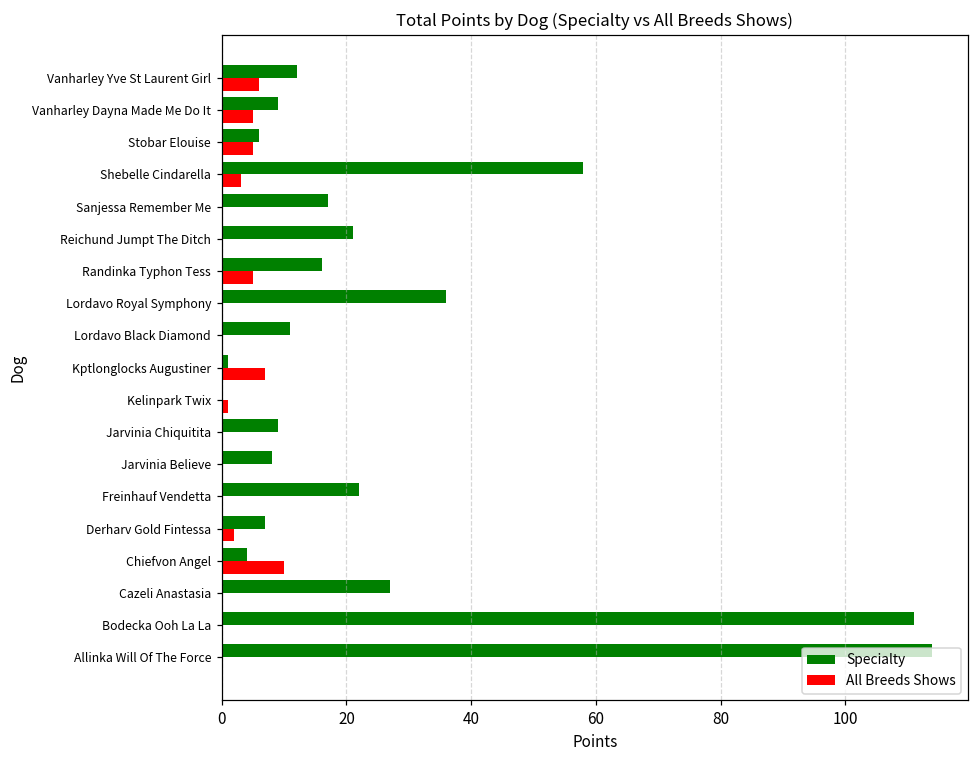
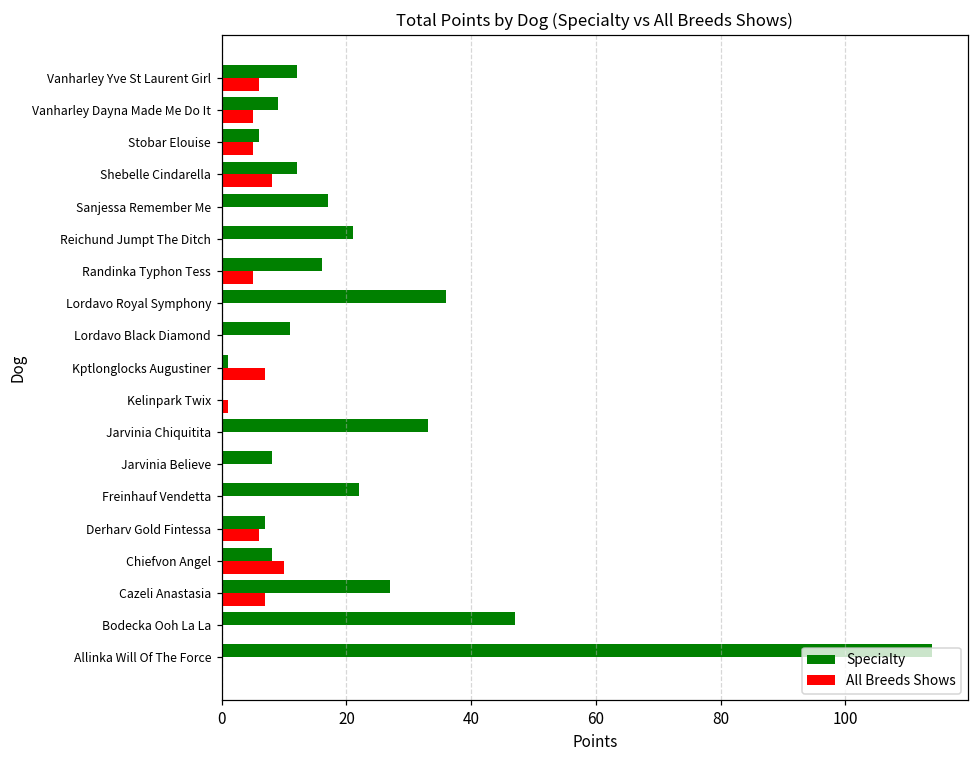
  {
    "Specialty": {
      "Vanharley Yve St Laurent Girl": 12,
      "Vanharley Dayna Made Me Do It": 9,
      "Stobar Elouise": 6,
-     "Shebelle Cindarella": 58,
+     "Shebelle Cindarella": 12,
      "Sanjessa Remember Me": 17,
      "Reichund Jumpt The Ditch": 21,
      "Randinka Typhon Tess": 16,
      "Lordavo Royal Symphony": 36,
      "Lordavo Black Diamond": 11,
      "Kptlonglocks Augustiner": 1,
      "Kelinpark Twix": 0,
-     "Jarvinia Chiquitita": 9,
+     "Jarvinia Chiquitita": 33,
      "Jarvinia Believe": 8,
      "Freinhauf Vendetta": 22,
      "Derharv Gold Fintessa": 7,
-     "Chiefvon Angel": 4,
+     "Chiefvon Angel": 8,
      "Cazeli Anastasia": 27,
-     "Bodecka Ooh La La": 111
+     "Bodecka Ooh La La": 47
    },
    "All Breeds Shows": {
      "Vanharley Yve St Laurent Girl": 6,
      "Vanharley Dayna Made Me Do It": 5,
      "Stobar Elouise": 5,
-     "Shebelle Cindarella": 3,
+     "Shebelle Cindarella": 8,
      "Sanjessa Remember Me": 0,
      "Reichund Jumpt The Ditch": 0,
      "Randinka Typhon Tess": 5,
      "Lordavo Royal Symphony": 0,
      "Lordavo Black Diamond": 0,
      "Kptlonglocks Augustiner": 7,
      "Kelinpark Twix": 1,
      "Jarvinia Chiquitita": 0,
      "Jarvinia Believe": 0,
      "Freinhauf Vendetta": 0,
-     "Derharv Gold Fintessa": 2,
+     "Derharv Gold Fintessa": 6,
      "Chiefvon Angel": 10,
-     "Cazeli Anastasia": 0,
+     "Cazeli Anastasia": 7,
      "Bodecka Ooh La La": 0,
      "Allinka Will Of The Force": 0
    }
  }
